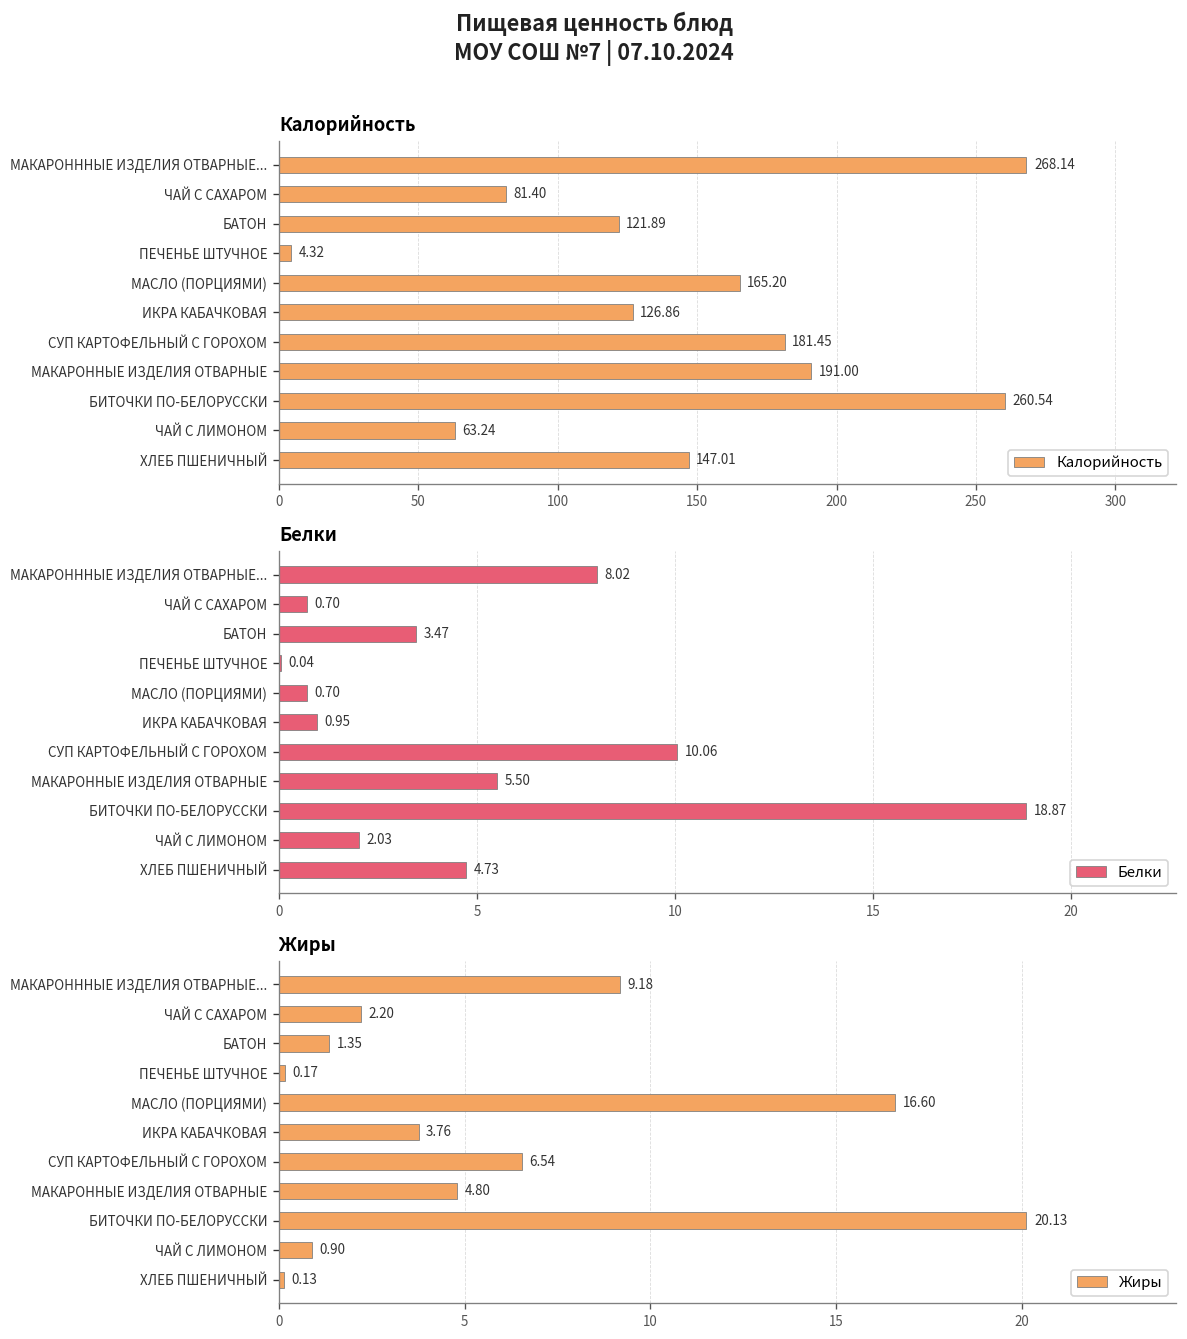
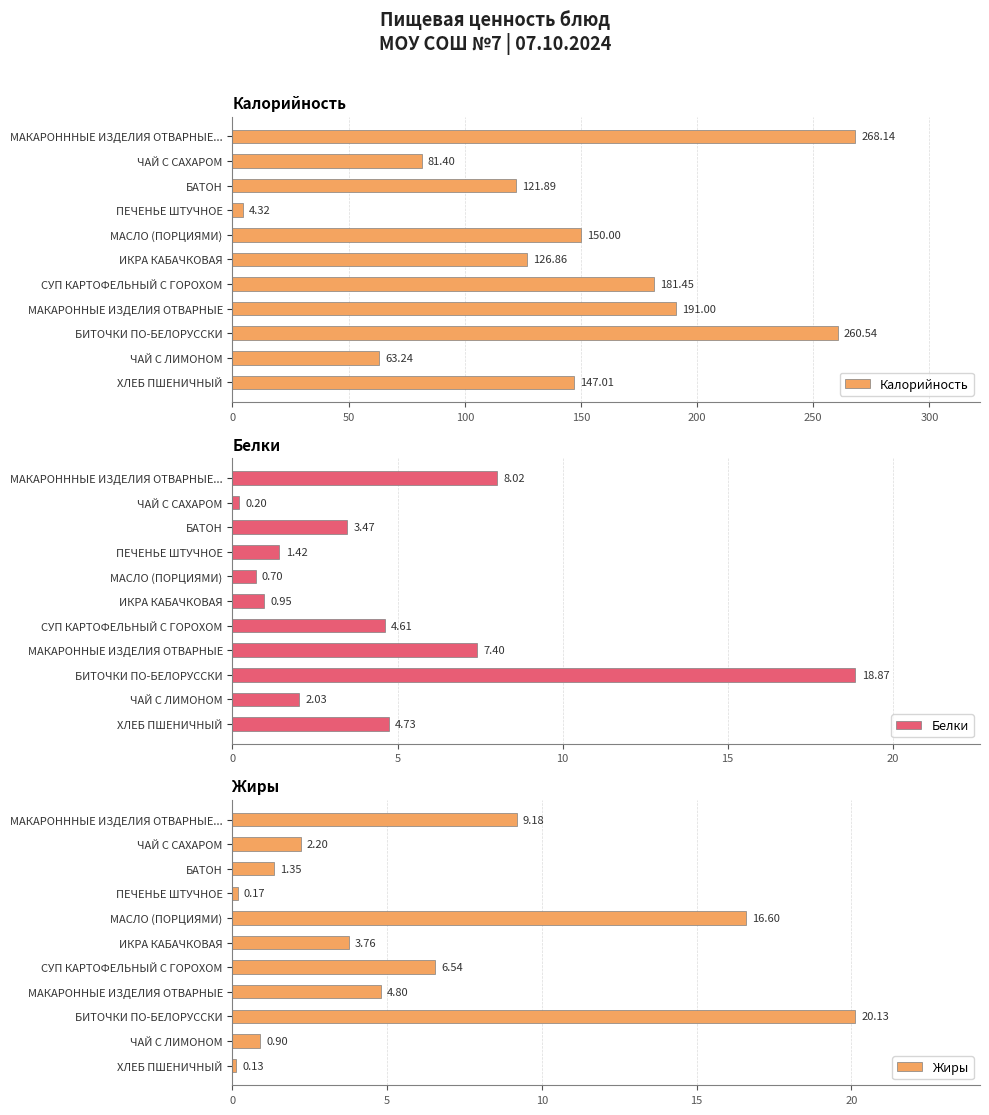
  {
    "Калорийность": {
      "МАКАРОНННЫЕ ИЗДЕЛИЯ ОТВАРНЫЕ...": 268.14,
      "ЧАЙ С САХАРОМ": 81.40,
      "БАТОН": 121.89,
      "ПЕЧЕНЬЕ ШТУЧНОЕ": 4.32,
-     "МАСЛО (ПОРЦИЯМИ)": 165.20,
+     "МАСЛО (ПОРЦИЯМИ)": 150.00,
      "ИКРА КАБАЧКОВАЯ": 126.86,
      "СУП КАРТОФЕЛЬНЫЙ С ГОРОХОМ": 181.45,
      "МАКАРОННЫЕ ИЗДЕЛИЯ ОТВАРНЫЕ": 191.00,
      "БИТОЧКИ ПО-БЕЛОРУССКИ": 260.54,
      "ЧАЙ С ЛИМОНОМ": 63.24,
      "ХЛЕБ ПШЕНИЧНЫЙ": 147.01
    },
    "Белки": {
      "МАКАРОНННЫЕ ИЗДЕЛИЯ ОТВАРНЫЕ...": 8.02,
-     "ЧАЙ С САХАРОМ": 0.70,
+     "ЧАЙ С САХАРОМ": 0.20,
      "БАТОН": 3.47,
-     "ПЕЧЕНЬЕ ШТУЧНОЕ": 0.04,
+     "ПЕЧЕНЬЕ ШТУЧНОЕ": 1.42,
      "МАСЛО (ПОРЦИЯМИ)": 0.70,
      "ИКРА КАБАЧКОВАЯ": 0.95,
-     "СУП КАРТОФЕЛЬНЫЙ С ГОРОХОМ": 10.06,
-     "МАКАРОННЫЕ ИЗДЕЛИЯ ОТВАРНЫЕ": 5.50,
+     "СУП КАРТОФЕЛЬНЫЙ С ГОРОХОМ": 4.61,
+     "МАКАРОННЫЕ ИЗДЕЛИЯ ОТВАРНЫЕ": 7.40,
      "БИТОЧКИ ПО-БЕЛОРУССКИ": 18.87,
      "ЧАЙ С ЛИМОНОМ": 2.03,
      "ХЛЕБ ПШЕНИЧНЫЙ": 4.73
    },
    "Жиры": {
      "МАКАРОНННЫЕ ИЗДЕЛИЯ ОТВАРНЫЕ...": 9.18,
      "ЧАЙ С САХАРОМ": 2.20,
      "БАТОН": 1.35,
      "ПЕЧЕНЬЕ ШТУЧНОЕ": 0.17,
      "МАСЛО (ПОРЦИЯМИ)": 16.60,
      "ИКРА КАБАЧКОВАЯ": 3.76,
      "СУП КАРТОФЕЛЬНЫЙ С ГОРОХОМ": 6.54,
      "МАКАРОННЫЕ ИЗДЕЛИЯ ОТВАРНЫЕ": 4.80,
      "БИТОЧКИ ПО-БЕЛОРУССКИ": 20.13,
      "ЧАЙ С ЛИМОНОМ": 0.90,
      "ХЛЕБ ПШЕНИЧНЫЙ": 0.13
    }
  }
